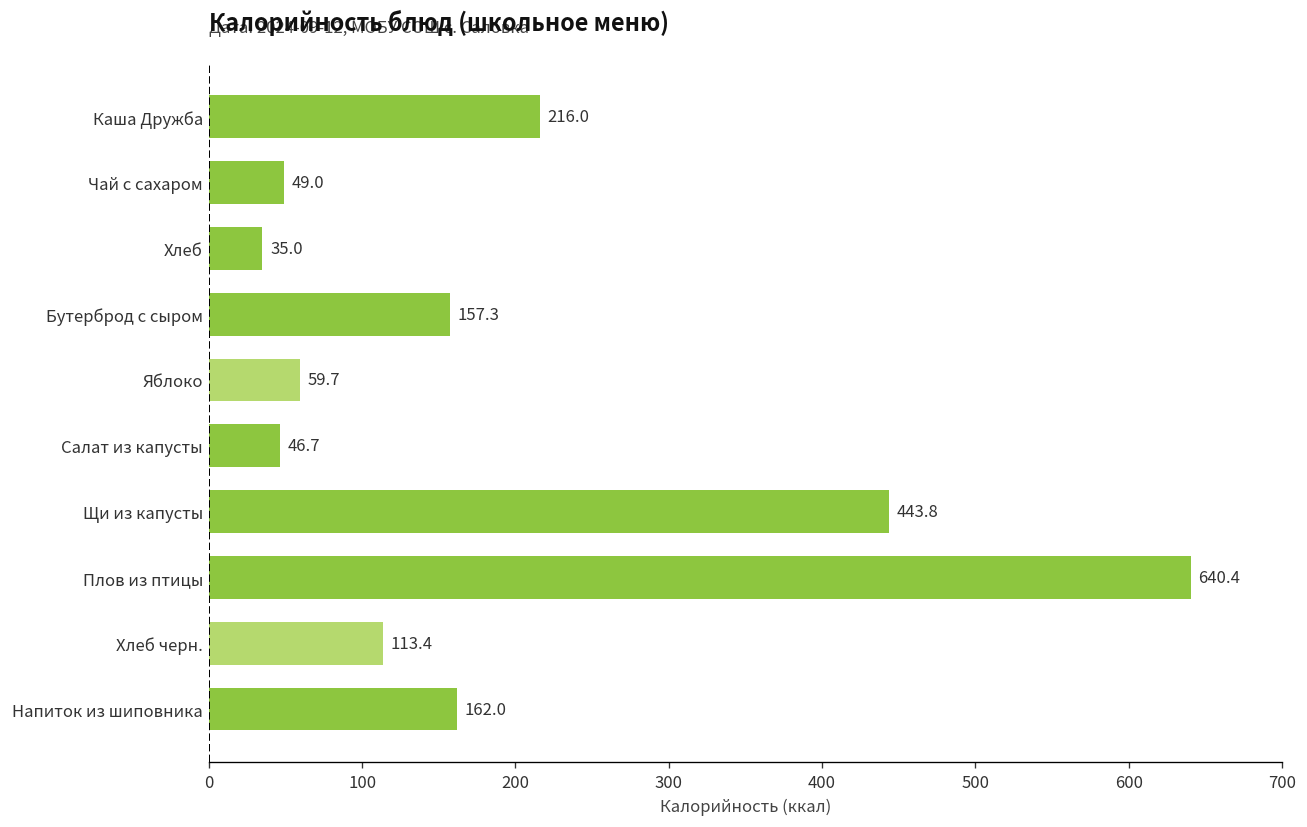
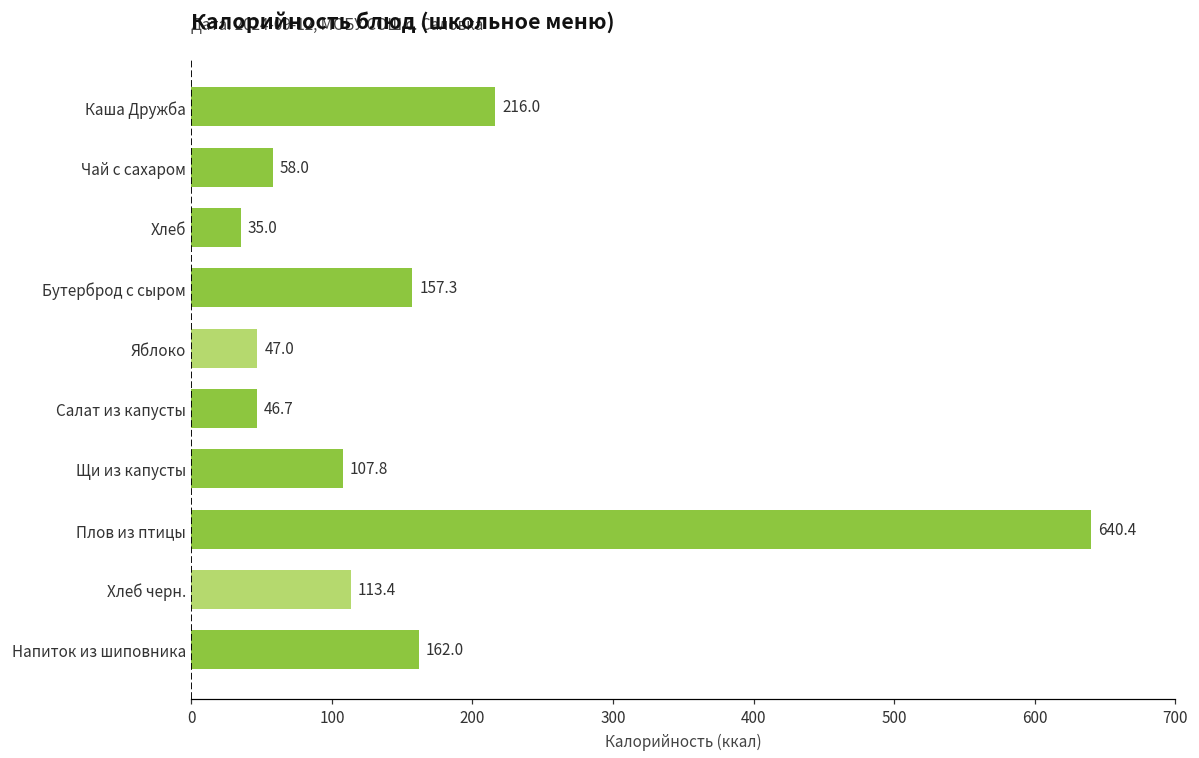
  {
    "Каша Дружба": 216.0,
-   "Чай с сахаром": 49.0,
+   "Чай с сахаром": 58.0,
    "Хлеб": 35.0,
    "Бутерброд с сыром": 157.3,
-   "Яблоко": 59.7,
+   "Яблоко": 47.0,
    "Салат из капусты": 46.7,
-   "Щи из капусты": 443.8,
+   "Щи из капусты": 107.8,
    "Плов из птицы": 640.4,
    "Хлеб черн.": 113.4,
    "Напиток из шиповника": 162.0
  }
